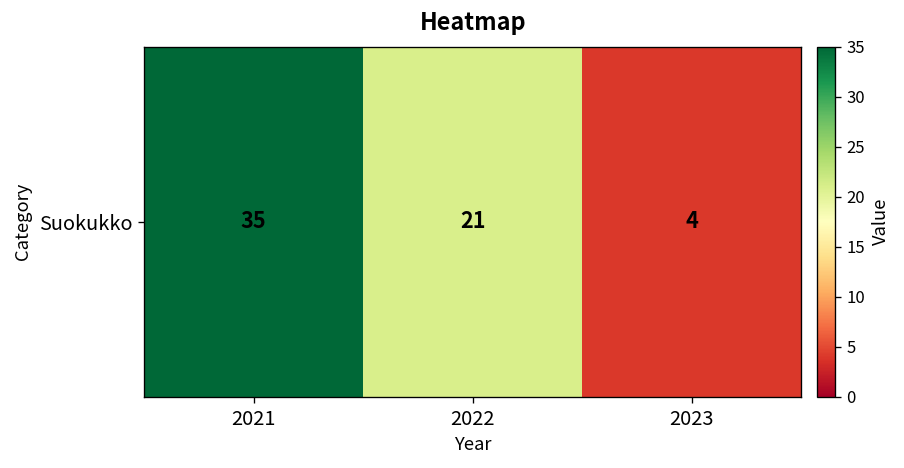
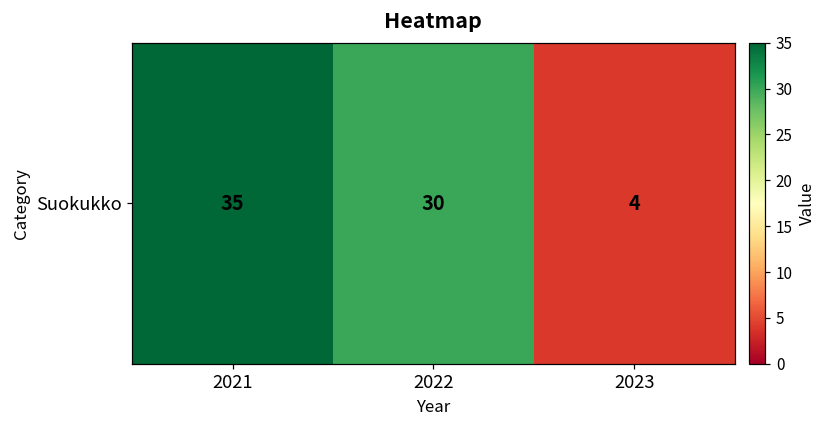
  {
    "Suokukko": {
      "2021": 35,
-     "2022": 21,
+     "2022": 30,
      "2023": 4
    }
  }
